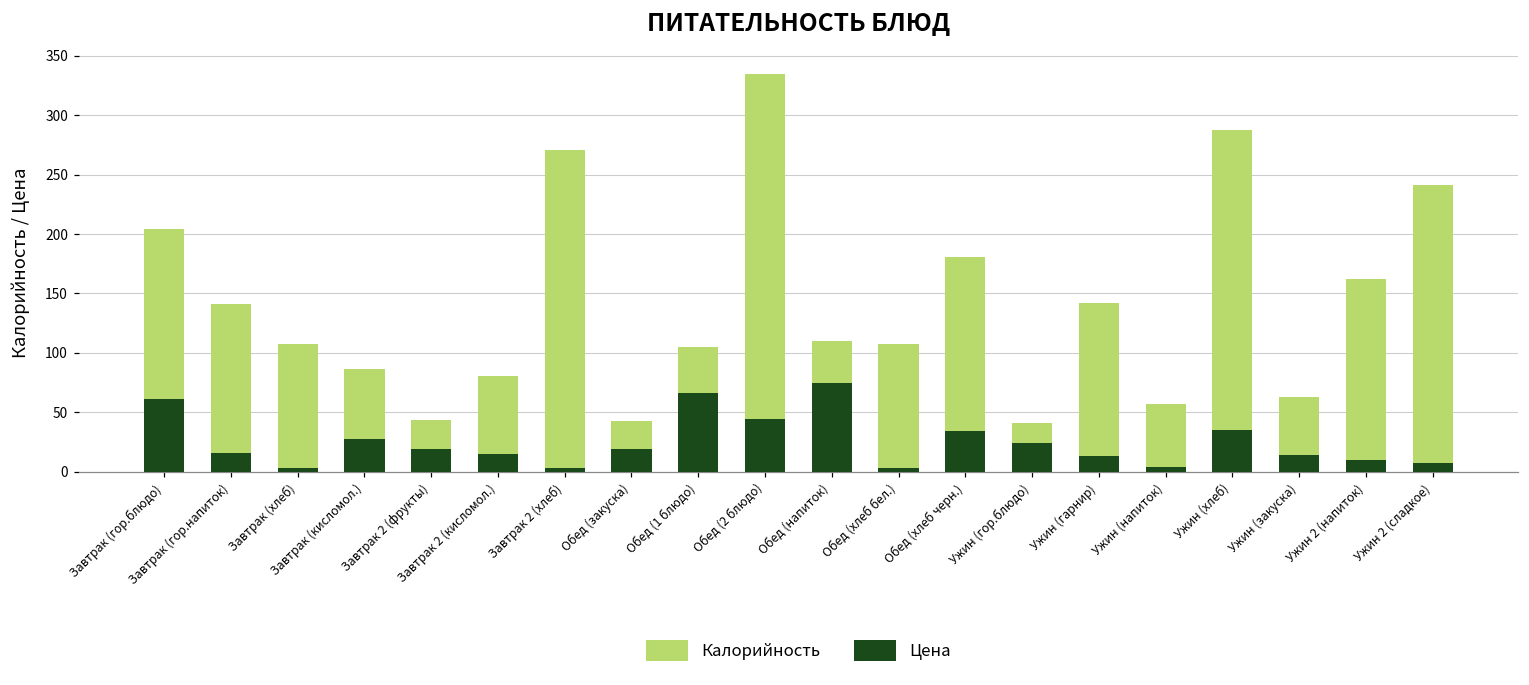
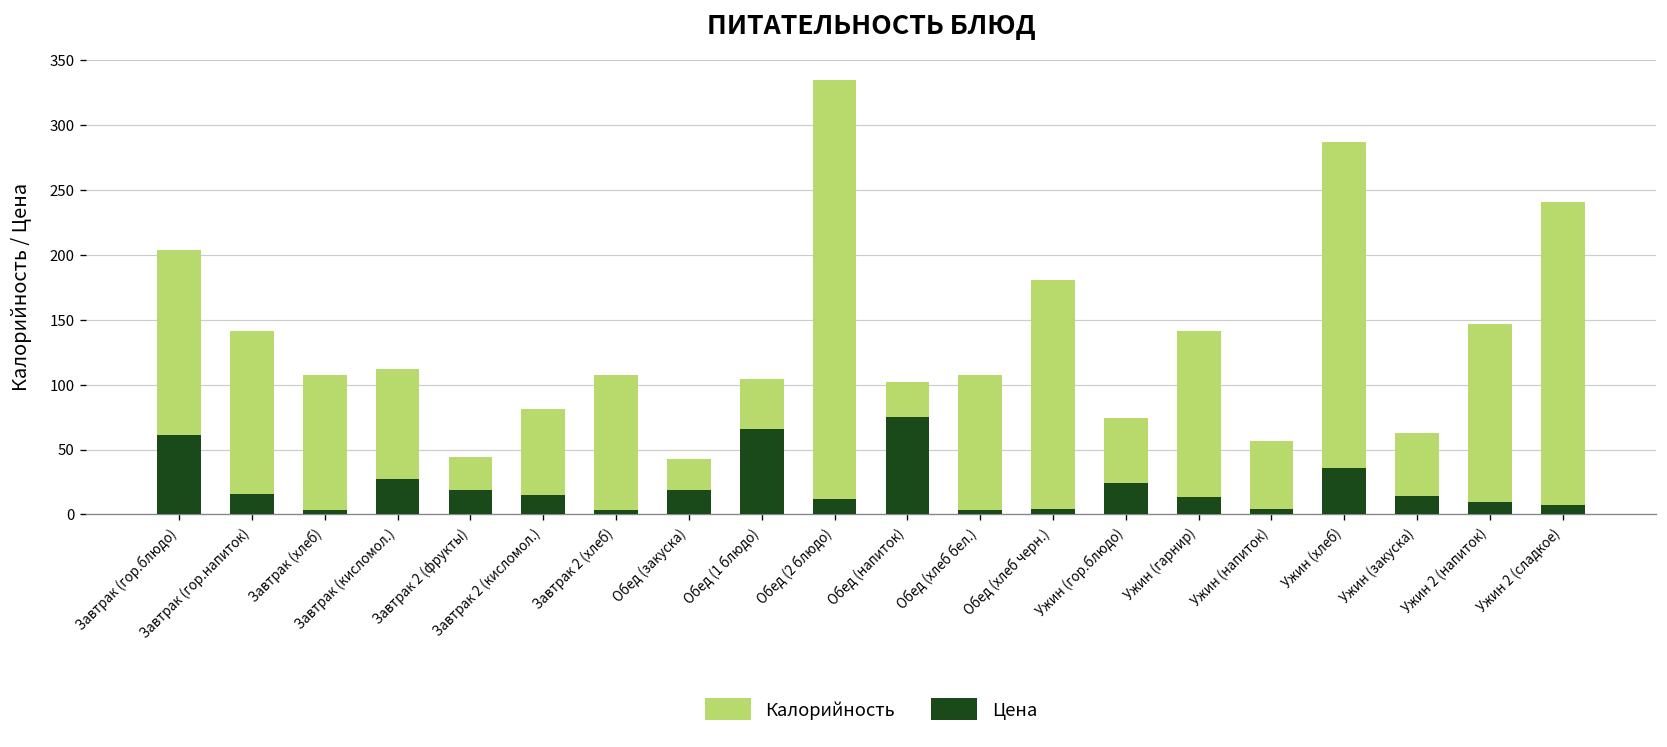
  {
    "Калорийность": {
      "Завтрак (гор.блюдо)": 204,
      "Завтрак (гор.напиток)": 141,
      "Завтрак (хлеб)": 107,
-     "Завтрак (кисломол.)": 86,
+     "Завтрак (кисломол.)": 113,
      "Завтрак 2 (фрукты)": 44,
      "Завтрак 2 (кисломол.)": 81,
-     "Завтрак 2 (хлеб)": 270,
+     "Завтрак 2 (хлеб)": 107,
      "Обед (закуска)": 43,
      "Обед (1 блюдо)": 105,
      "Обед (2 блюдо)": 335,
-     "Обед (напиток)": 110,
+     "Обед (напиток)": 102,
      "Обед (хлеб бел.)": 107,
      "Обед (хлеб черн.)": 181,
-     "Ужин (гор.блюдо)": 41,
+     "Ужин (гор.блюдо)": 74,
      "Ужин (гарнир)": 142,
      "Ужин (напиток)": 57,
      "Ужин (хлеб)": 287,
      "Ужин (закуска)": 63,
-     "Ужин 2 (напиток)": 162,
+     "Ужин 2 (напиток)": 147,
      "Ужин 2 (сладкое)": 241
    },
    "Цена": {
-     "Обед (2 блюдо)": 45,
-     "Обед (хлеб черн.)": 34
+     "Обед (2 блюдо)": 12,
+     "Обед (хлеб черн.)": 4
    }
  }
